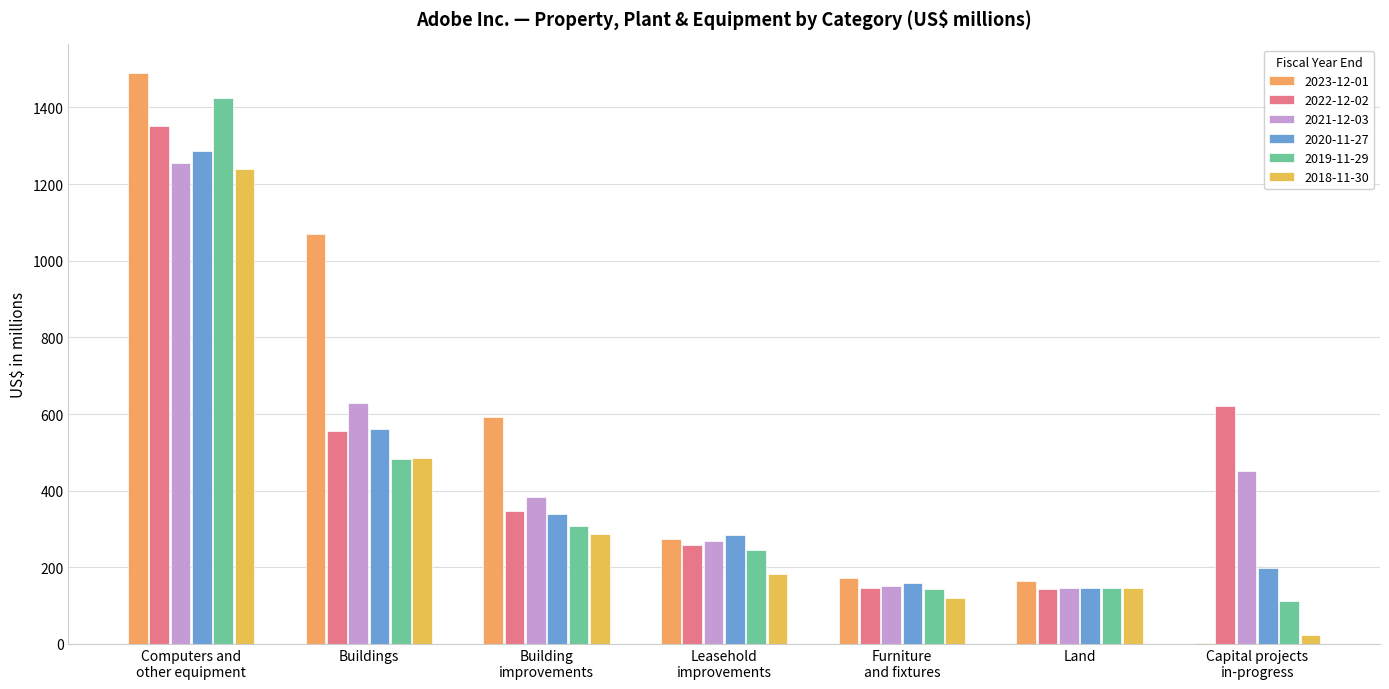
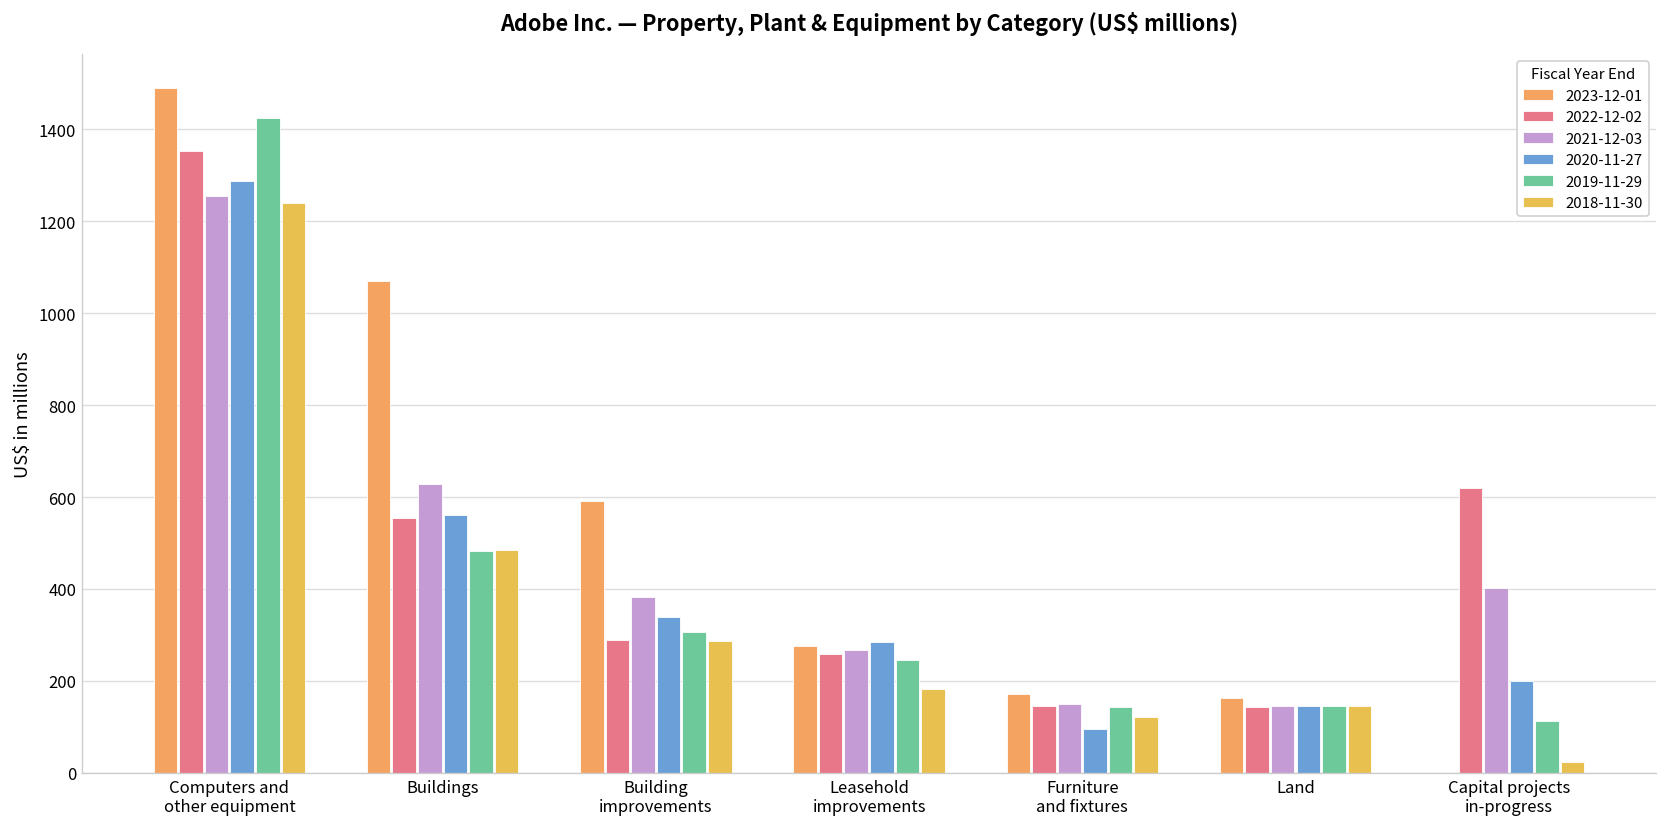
  {
    "2022-12-02": {
      "Computers and other equipment": 1350,
      "Buildings": 560,
-     "Building improvements": 350,
+     "Building improvements": 290,
      "Leasehold improvements": 260,
      "Furniture and fixtures": 150,
      "Land": 140,
      "Capital projects in-progress": 620
    },
    "2021-12-03": {
      "Computers and other equipment": 1260,
      "Buildings": 630,
      "Building improvements": 380,
      "Leasehold improvements": 270,
      "Furniture and fixtures": 150,
      "Land": 150,
-     "Capital projects in-progress": 450
+     "Capital projects in-progress": 400
    },
    "2020-11-27": {
      "Computers and other equipment": 1290,
      "Buildings": 560,
      "Building improvements": 340,
      "Leasehold improvements": 280,
-     "Furniture and fixtures": 160,
+     "Furniture and fixtures": 100,
      "Land": 150,
      "Capital projects in-progress": 200
    },
    "2019-11-29": {
      "Computers and other equipment": 1420,
      "Buildings": 480,
      "Building improvements": 310,
      "Leasehold improvements": 250,
      "Furniture and fixtures": 140,
      "Land": 150,
      "Capital projects in-progress": 110
    }
  }
